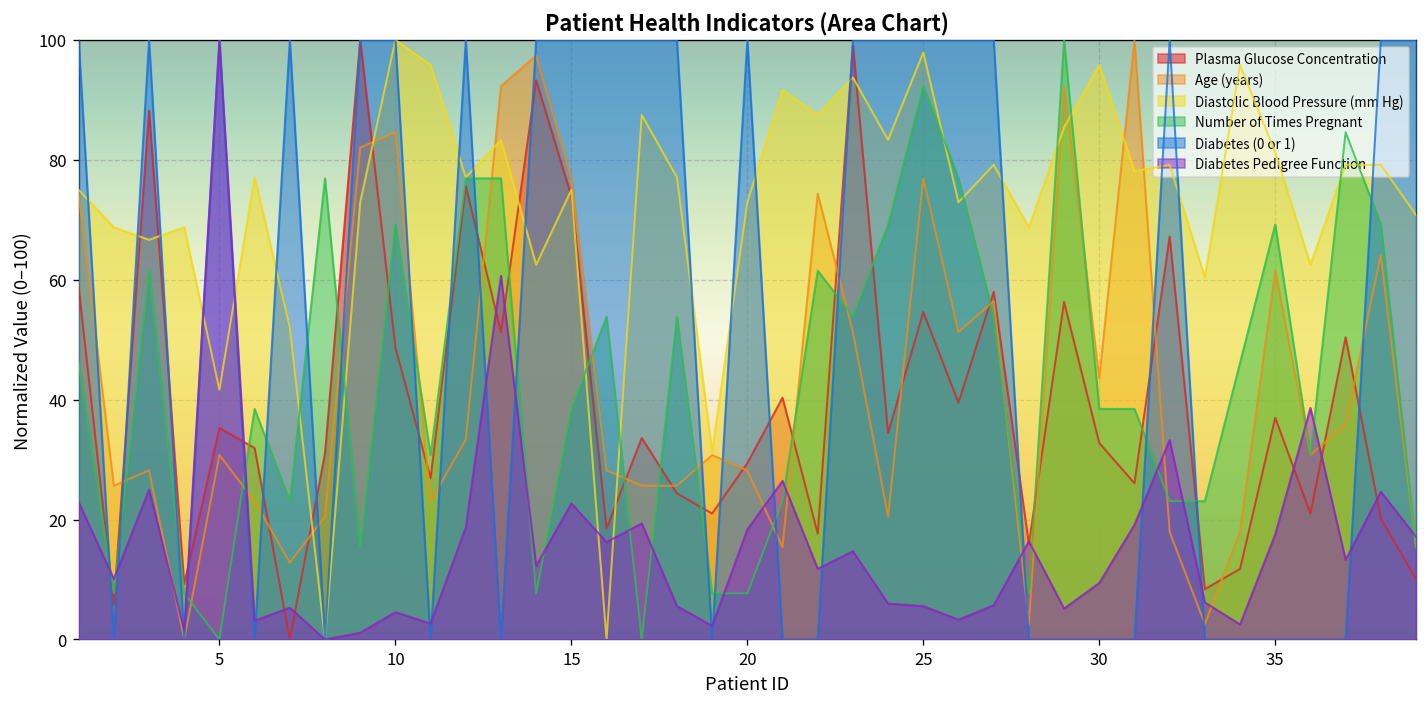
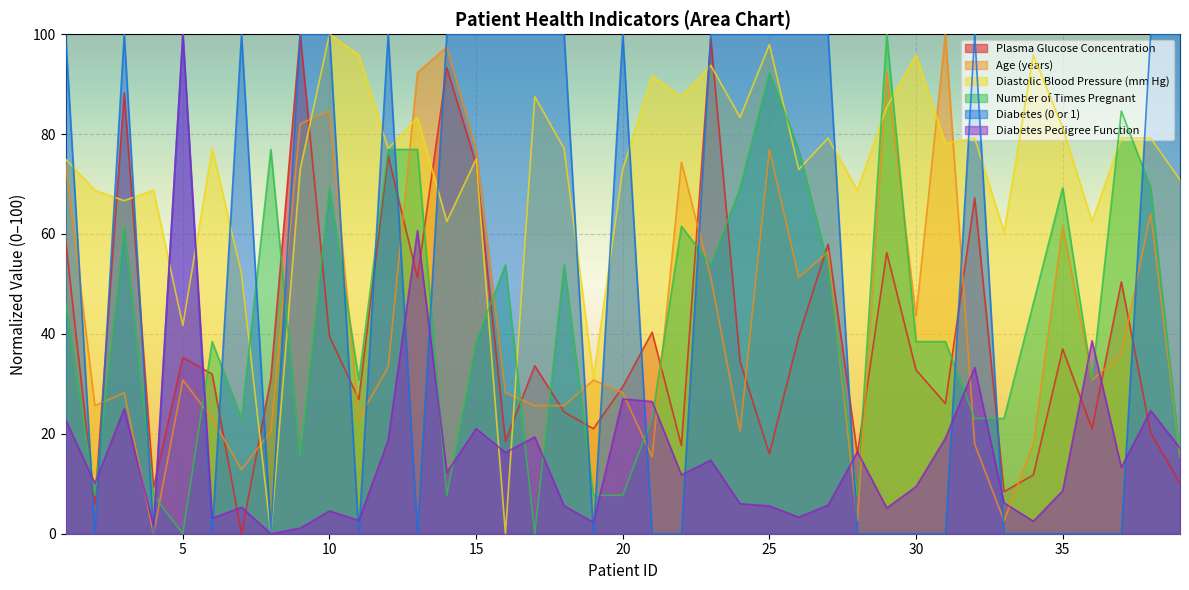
  {
    "Plasma Glucose Concentration": {
      "5": 35,
-     "10": 49,
+     "10": 39,
      "15": 74,
      "20": 29,
-     "25": 55,
+     "25": 16,
      "30": 33,
      "35": 37
    },
    "Number of Times Pregnant": {
      "5": 0,
      "10": 69,
      "15": 38,
      "20": 8,
      "25": 92,
      "30": 38,
      "35": 69
    },
    "Diabetes (0 or 1)": {
      "15": 100,
      "20": 100,
      "25": 100,
      "30": 0,
      "35": 0
    },
    "Diabetes Pedigree Function": {
      "10": 5,
-     "15": 23,
-     "20": 18,
+     "15": 21,
+     "20": 27,
      "25": 6,
      "30": 9,
-     "35": 18
+     "35": 9
    }
  }
